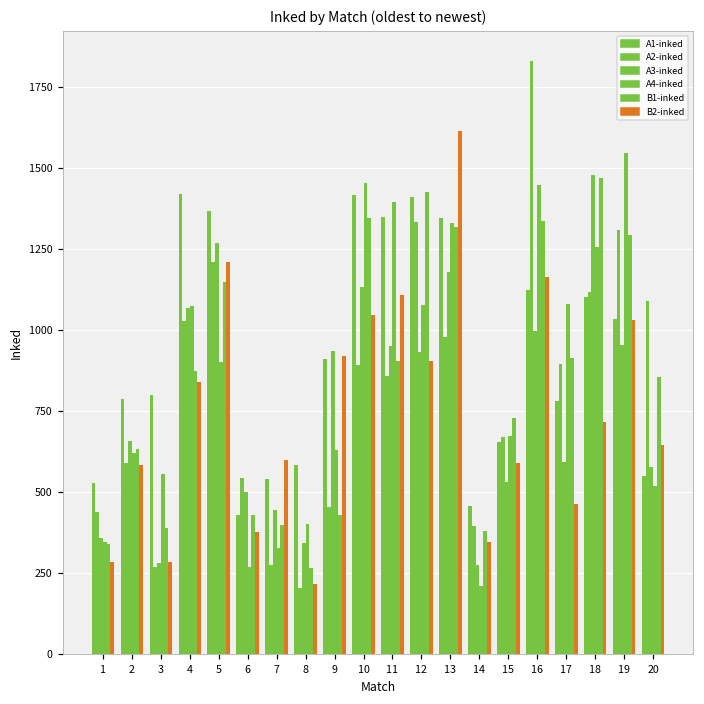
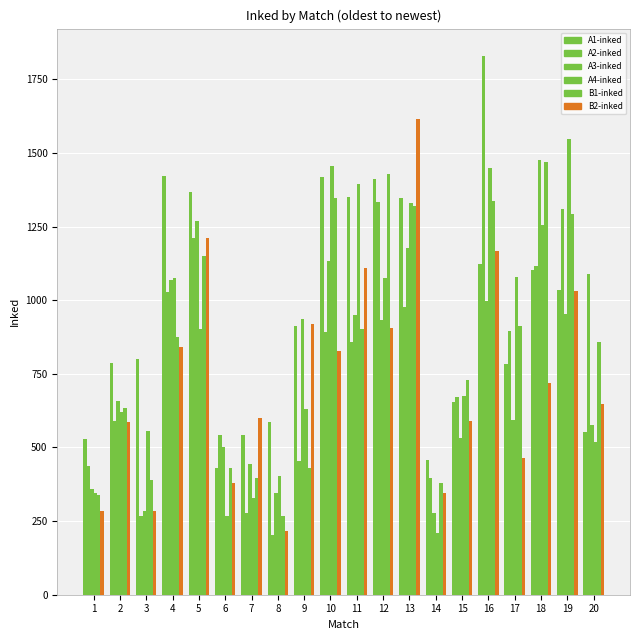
  {
    "B2-inked": {
      "1": 290,
      "2": 590,
      "3": 280,
      "4": 840,
      "5": 1210,
      "6": 380,
      "7": 600,
      "8": 220,
      "9": 920,
-     "10": 1050,
+     "10": 830,
      "11": 1110,
      "12": 910,
      "13": 1620,
      "14": 350,
      "15": 590,
      "16": 1170,
      "17": 470,
      "18": 720,
      "19": 1030,
      "20": 650
    }
  }
